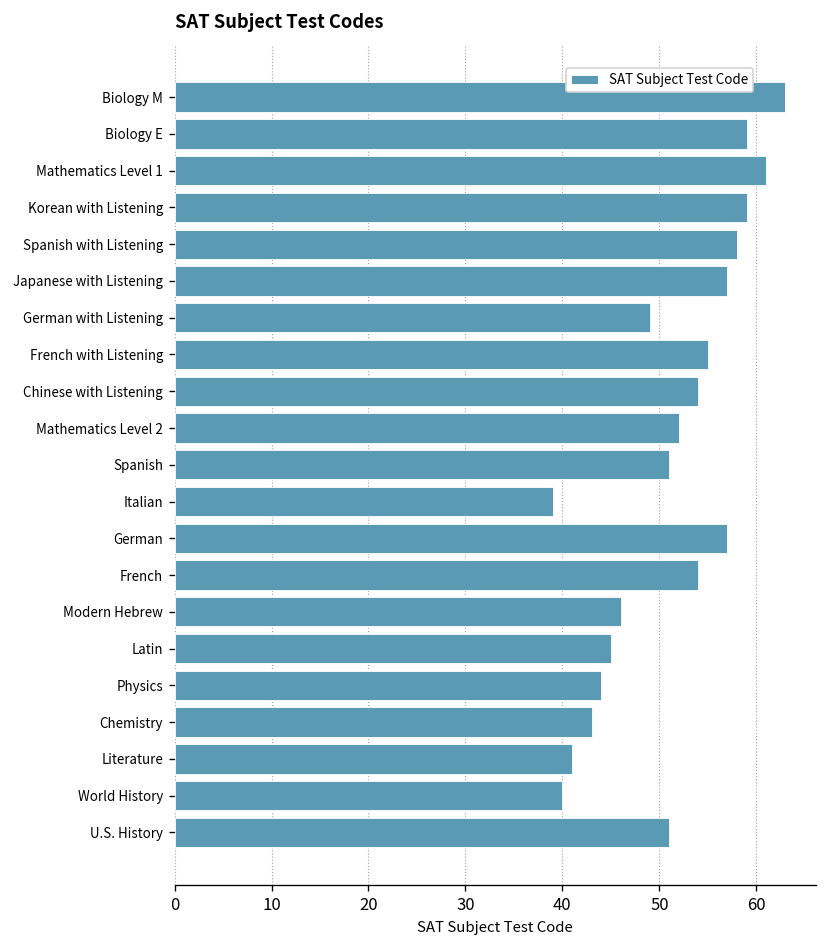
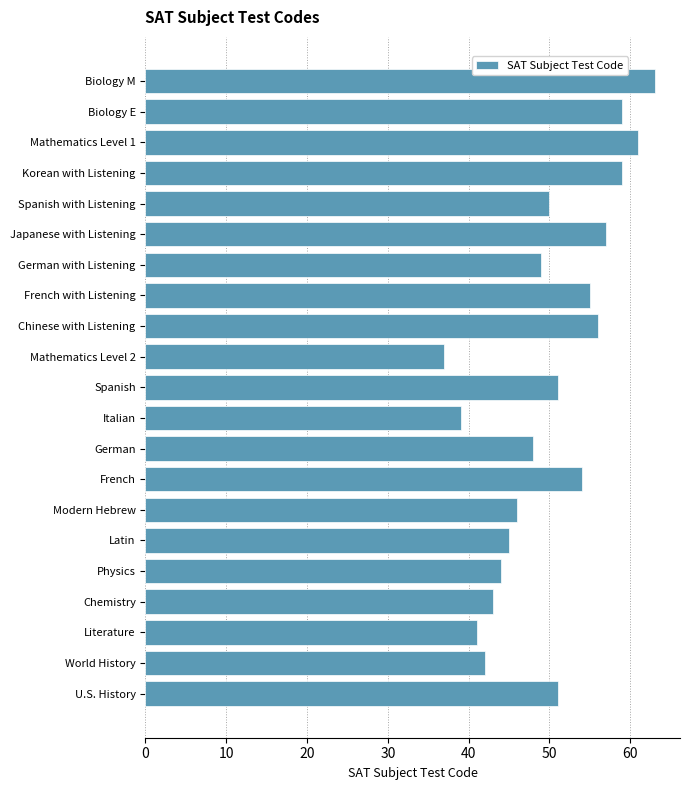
  {
    "Biology M": 63,
    "Biology E": 59,
    "Mathematics Level 1": 61,
    "Korean with Listening": 59,
-   "Spanish with Listening": 58,
+   "Spanish with Listening": 50,
    "Japanese with Listening": 57,
    "German with Listening": 49,
    "French with Listening": 55,
-   "Chinese with Listening": 54,
-   "Mathematics Level 2": 52,
+   "Chinese with Listening": 56,
+   "Mathematics Level 2": 37,
    "Spanish": 51,
    "Italian": 39,
-   "German": 57,
+   "German": 48,
    "French": 54,
    "Modern Hebrew": 46,
    "Latin": 45,
    "Physics": 44,
    "Chemistry": 43,
    "Literature": 41,
-   "World History": 40,
+   "World History": 42,
    "U.S. History": 51
  }
